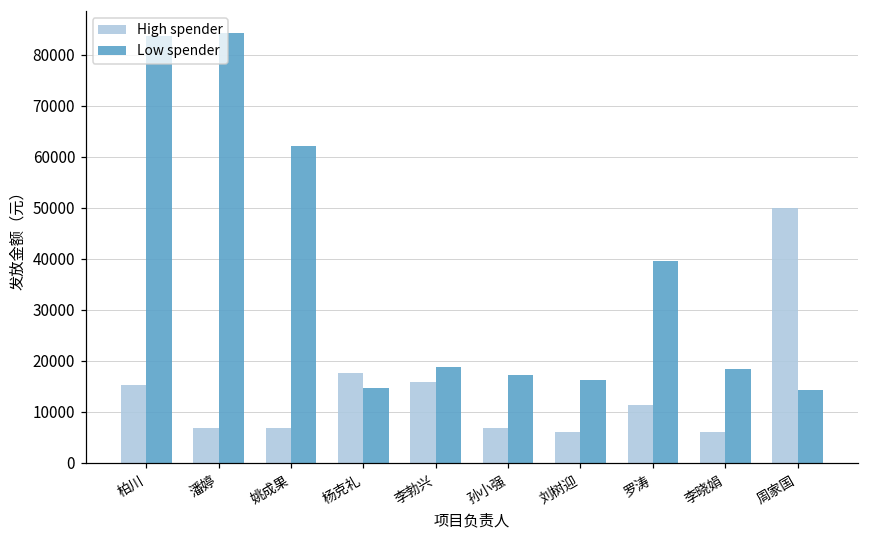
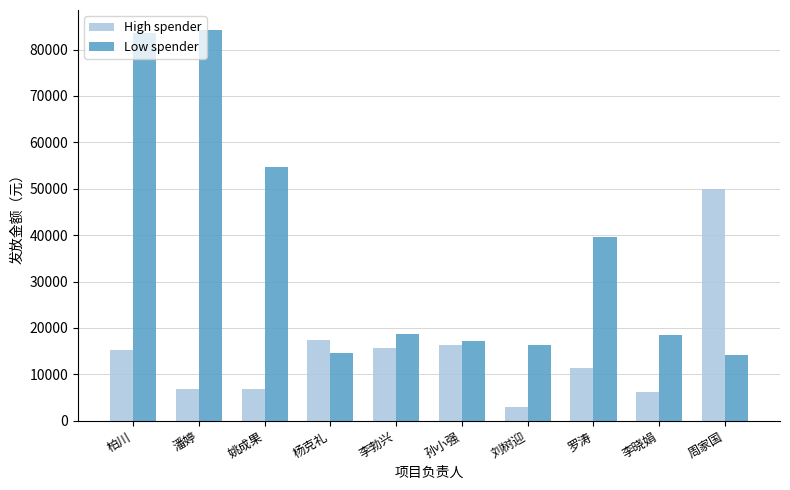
  {
    "High spender": {
      "柏川": 15000,
      "潘婷": 7000,
      "姚成果": 7000,
      "杨克礼": 18000,
      "李勃兴": 16000,
-     "孙小强": 7000,
-     "刘树迎": 6000,
+     "孙小强": 16000,
+     "刘树迎": 3000,
      "罗涛": 11000,
      "李晓娟": 6000,
      "周家国": 50000
    },
    "Low spender": {
      "潘婷": 84000,
-     "姚成果": 62000,
+     "姚成果": 55000,
      "杨克礼": 15000,
      "李勃兴": 19000,
      "孙小强": 17000,
      "刘树迎": 16000,
      "罗涛": 40000,
      "李晓娟": 18000,
      "周家国": 14000
    }
  }
